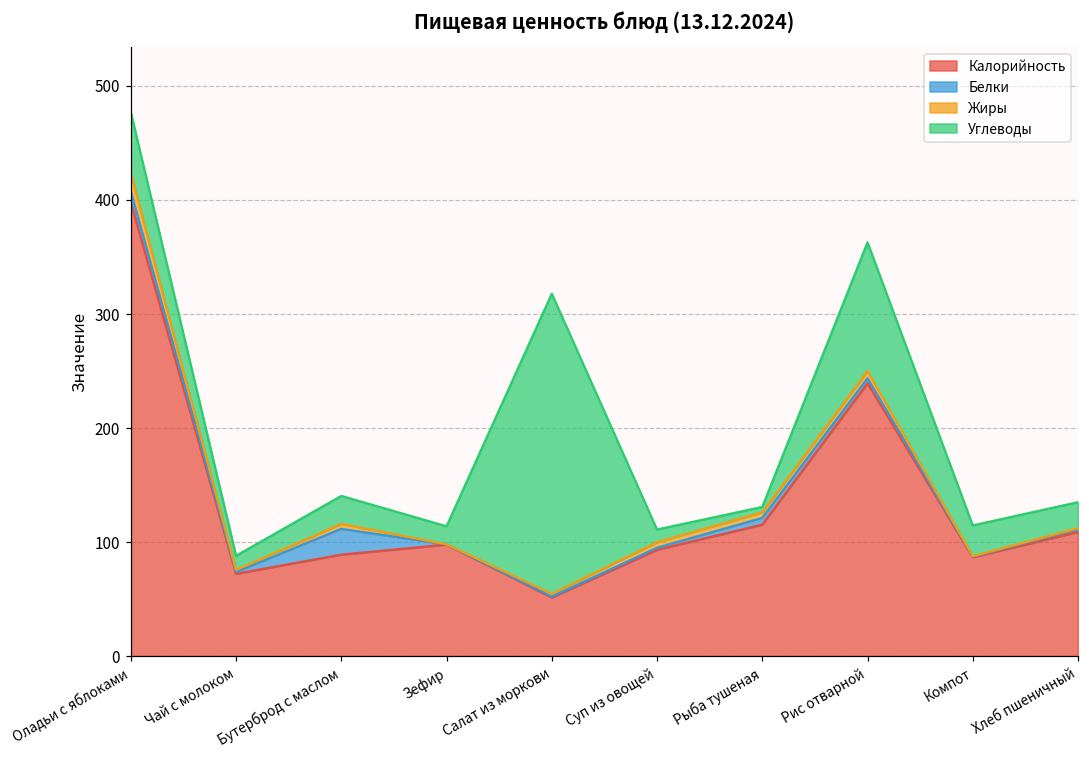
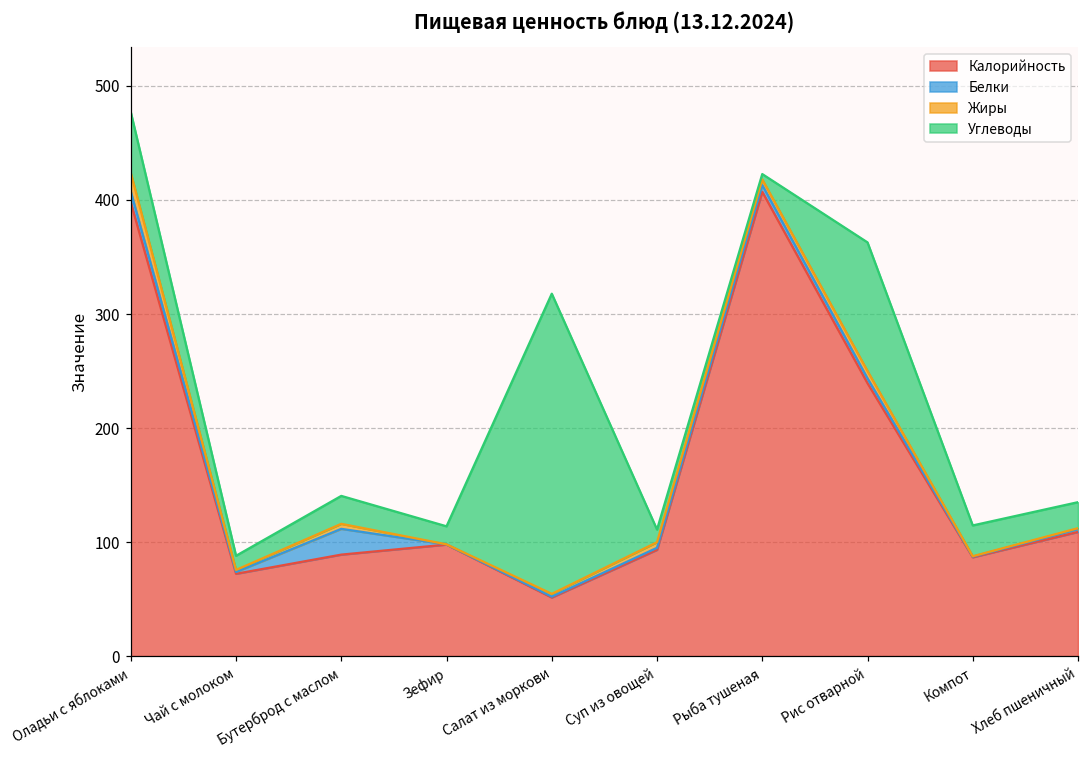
  {
    "Калорийность": {
      "Оладьи с яблоками": 398,
      "Бутерброд с маслом": 89,
-     "Рыба тушеная": 115,
+     "Рыба тушеная": 407,
      "Рис отварной": 239
    },
    "Белки": {
      "Оладьи с яблоками": 10,
      "Бутерброд с маслом": 23,
      "Рыба тушеная": 6,
      "Рис отварной": 4
    },
    "Жиры": {
      "Оладьи с яблоками": 16,
      "Бутерброд с маслом": 4,
      "Суп из овощей": 5,
      "Рыба тушеная": 5,
      "Рис отварной": 6
    },
    "Углеводы": {
      "Оладьи с яблоками": 53,
      "Чай с молоком": 12,
      "Бутерброд с маслом": 25,
      "Зефир": 16,
      "Салат из моркови": 263,
      "Суп из овощей": 11,
      "Рыба тушеная": 5,
      "Рис отварной": 113,
      "Компот": 27,
      "Хлеб пшеничный": 23
    }
  }
